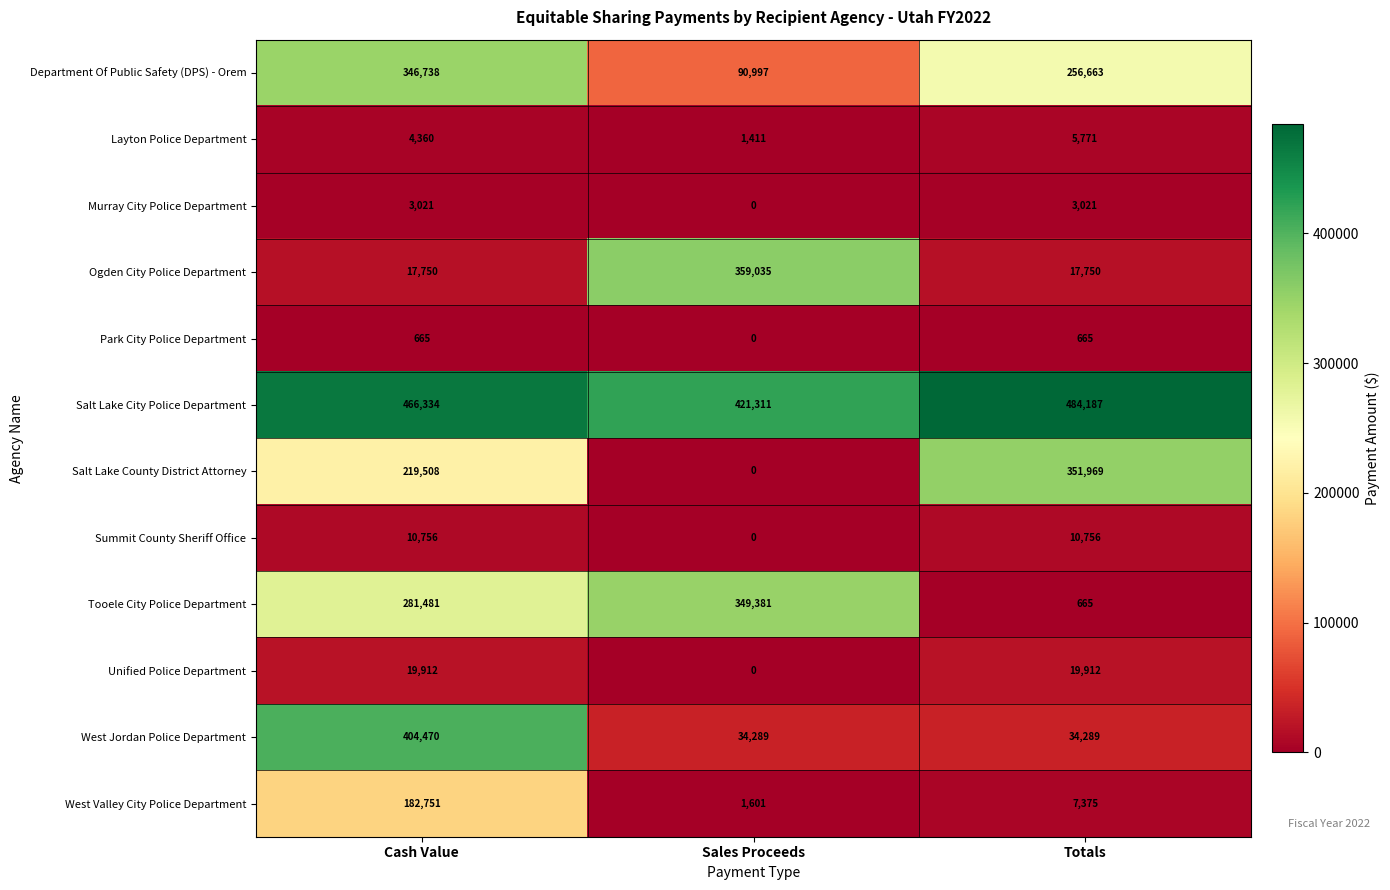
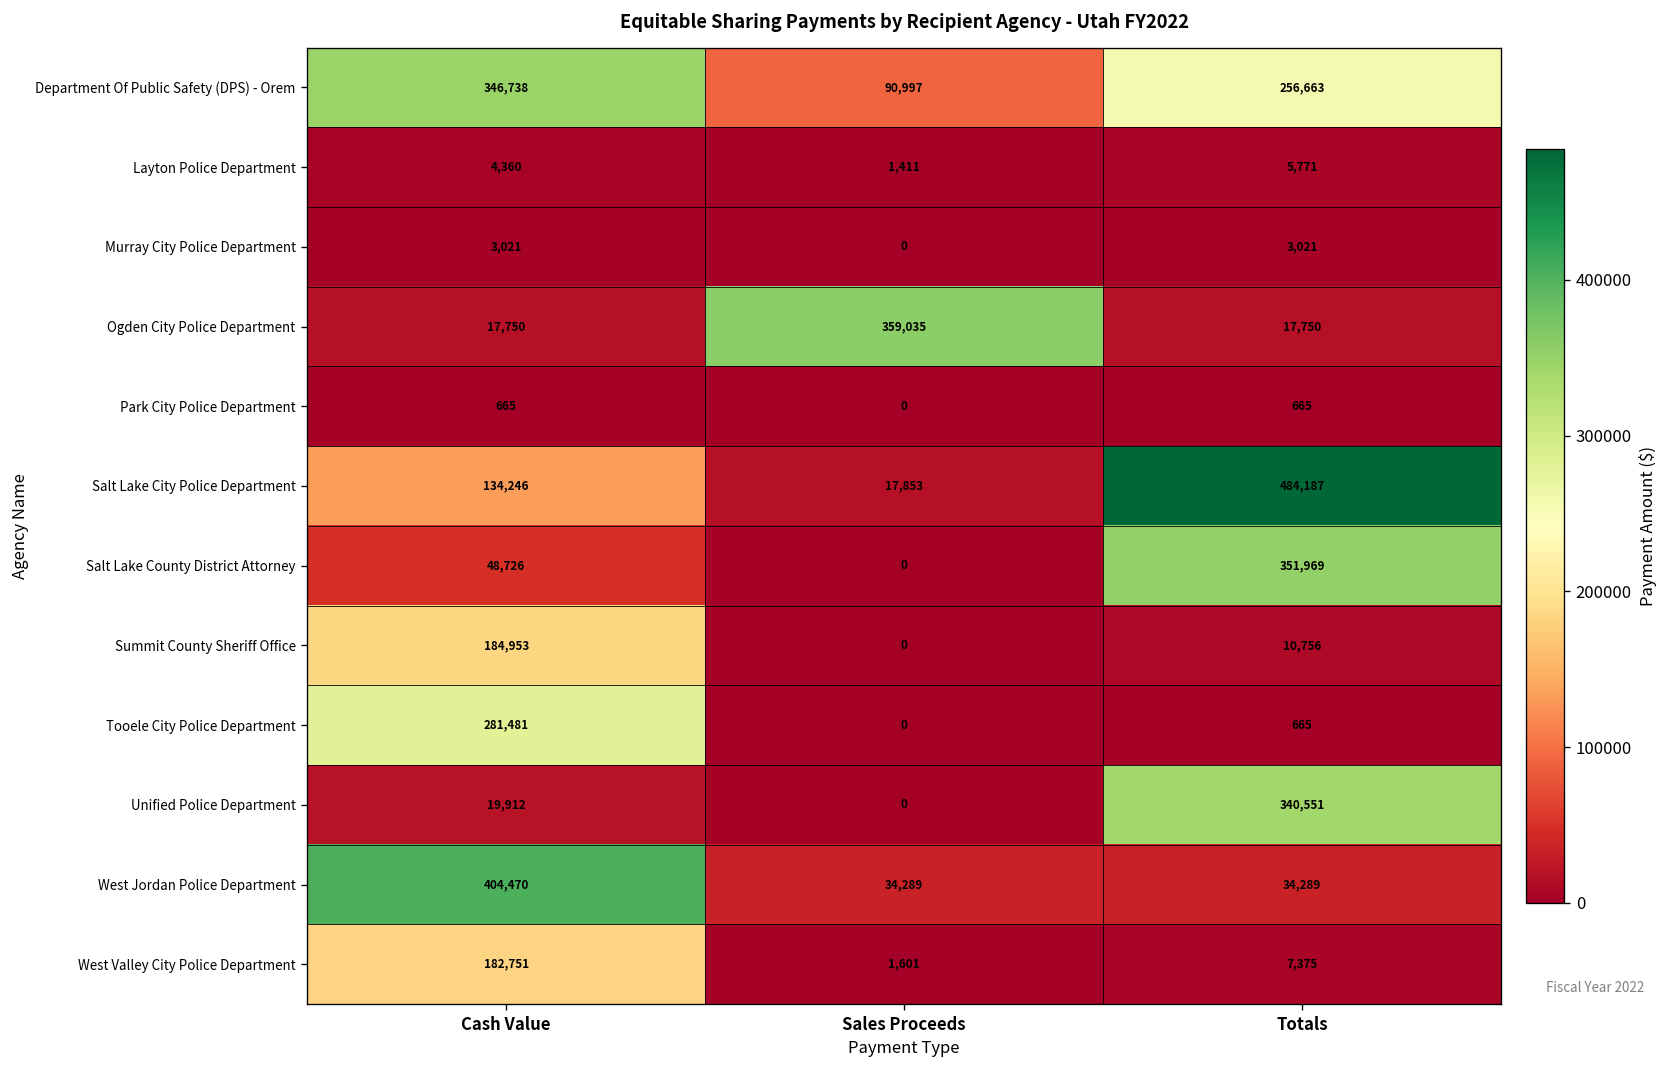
  {
    "Department Of Public Safety (DPS) - Orem": {
      "Cash Value": "346,738",
      "Sales Proceeds": "90,997",
      "Totals": "256,663"
    },
    "Layton Police Department": {
      "Cash Value": "4,360",
      "Sales Proceeds": "1,411",
      "Totals": "5,771"
    },
    "Murray City Police Department": {
      "Cash Value": "3,021",
      "Sales Proceeds": "0",
      "Totals": "3,021"
    },
    "Ogden City Police Department": {
      "Cash Value": "17,750",
      "Sales Proceeds": "359,035",
      "Totals": "17,750"
    },
    "Park City Police Department": {
      "Cash Value": "665",
      "Sales Proceeds": "0",
      "Totals": "665"
    },
    "Salt Lake City Police Department": {
-     "Cash Value": "466,334",
-     "Sales Proceeds": "421,311",
+     "Cash Value": "134,246",
+     "Sales Proceeds": "17,853",
      "Totals": "484,187"
    },
    "Salt Lake County District Attorney": {
-     "Cash Value": "219,508",
+     "Cash Value": "48,726",
      "Sales Proceeds": "0",
      "Totals": "351,969"
    },
    "Summit County Sheriff Office": {
-     "Cash Value": "10,756",
+     "Cash Value": "184,953",
      "Sales Proceeds": "0",
      "Totals": "10,756"
    },
    "Tooele City Police Department": {
      "Cash Value": "281,481",
-     "Sales Proceeds": "349,381",
+     "Sales Proceeds": "0",
      "Totals": "665"
    },
    "Unified Police Department": {
      "Cash Value": "19,912",
      "Sales Proceeds": "0",
-     "Totals": "19,912"
+     "Totals": "340,551"
    },
    "West Jordan Police Department": {
      "Cash Value": "404,470",
      "Sales Proceeds": "34,289",
      "Totals": "34,289"
    },
    "West Valley City Police Department": {
      "Cash Value": "182,751",
      "Sales Proceeds": "1,601",
      "Totals": "7,375"
    }
  }
